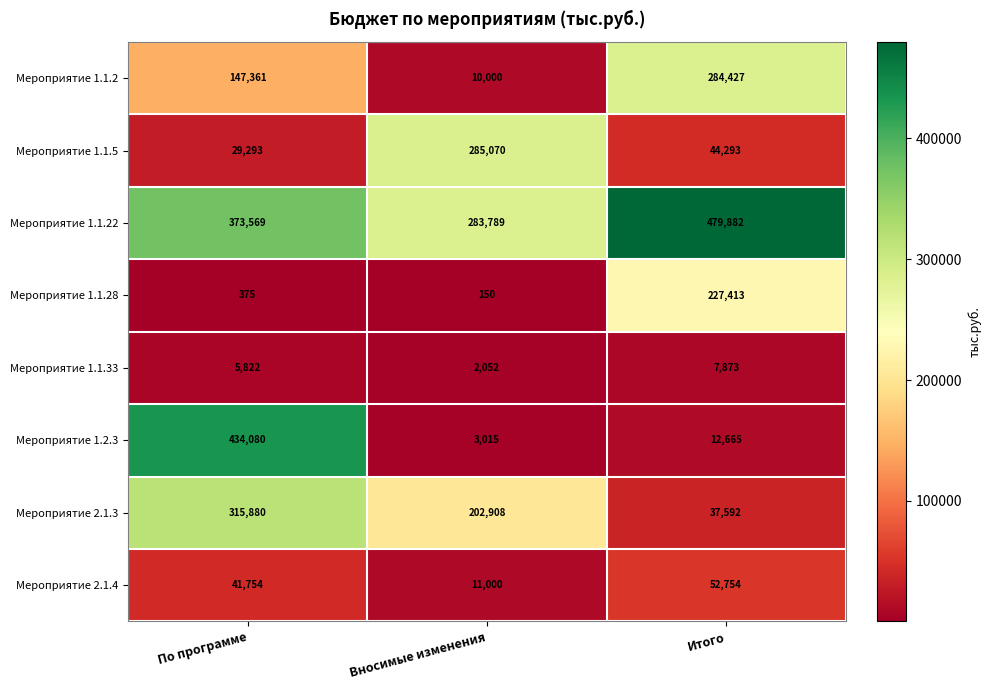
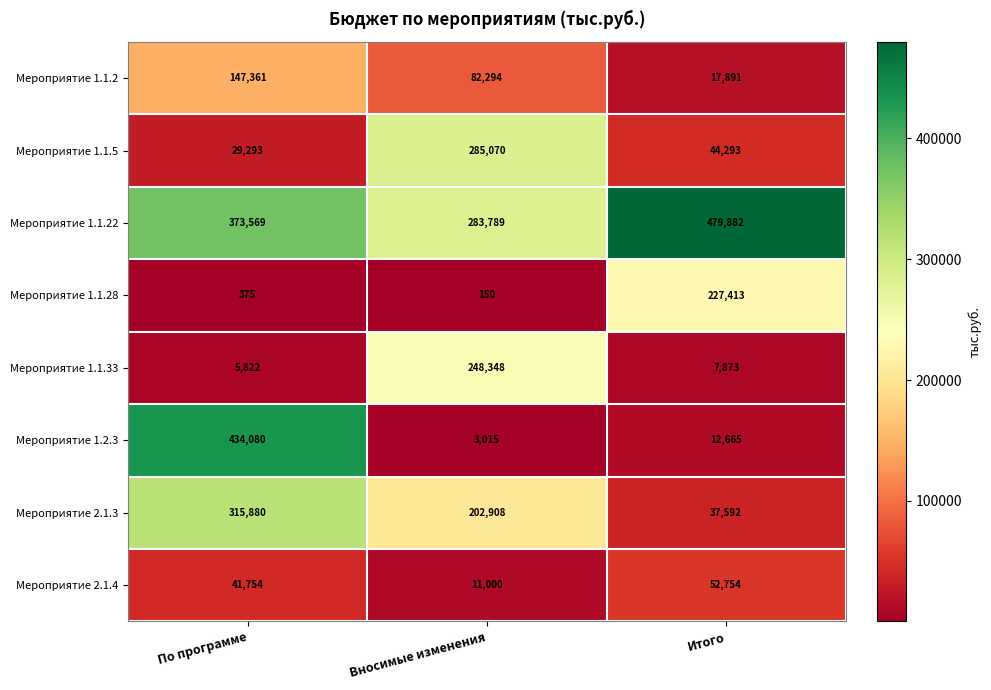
  {
    "Мероприятие 1.1.2": {
      "По программе": "147,361",
-     "Вносимые изменения": "10,000",
-     "Итого": "284,427"
+     "Вносимые изменения": "82,294",
+     "Итого": "17,891"
    },
    "Мероприятие 1.1.5": {
      "По программе": "29,293",
      "Вносимые изменения": "285,070",
      "Итого": "44,293"
    },
    "Мероприятие 1.1.22": {
      "По программе": "373,569",
      "Вносимые изменения": "283,789",
      "Итого": "479,882"
    },
    "Мероприятие 1.1.28": {
      "По программе": "375",
      "Вносимые изменения": "150",
      "Итого": "227,413"
    },
    "Мероприятие 1.1.33": {
      "По программе": "5,822",
-     "Вносимые изменения": "2,052",
+     "Вносимые изменения": "248,348",
      "Итого": "7,873"
    },
    "Мероприятие 1.2.3": {
      "По программе": "434,080",
      "Вносимые изменения": "3,015",
      "Итого": "12,665"
    },
    "Мероприятие 2.1.3": {
      "По программе": "315,880",
      "Вносимые изменения": "202,908",
      "Итого": "37,592"
    },
    "Мероприятие 2.1.4": {
      "По программе": "41,754",
      "Вносимые изменения": "11,000",
      "Итого": "52,754"
    }
  }
